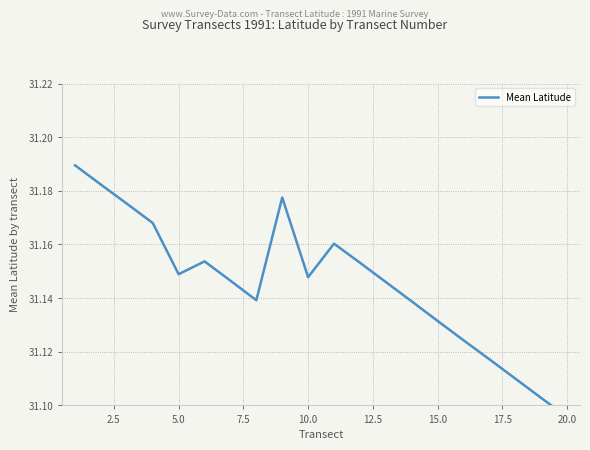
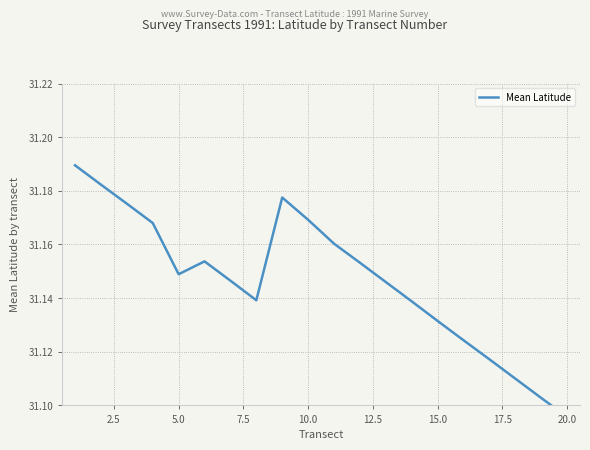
  {
    "5.0": 31.149,
-   "10.0": 31.148,
+   "10.0": 31.169,
    "15.0": 31.132
  }
